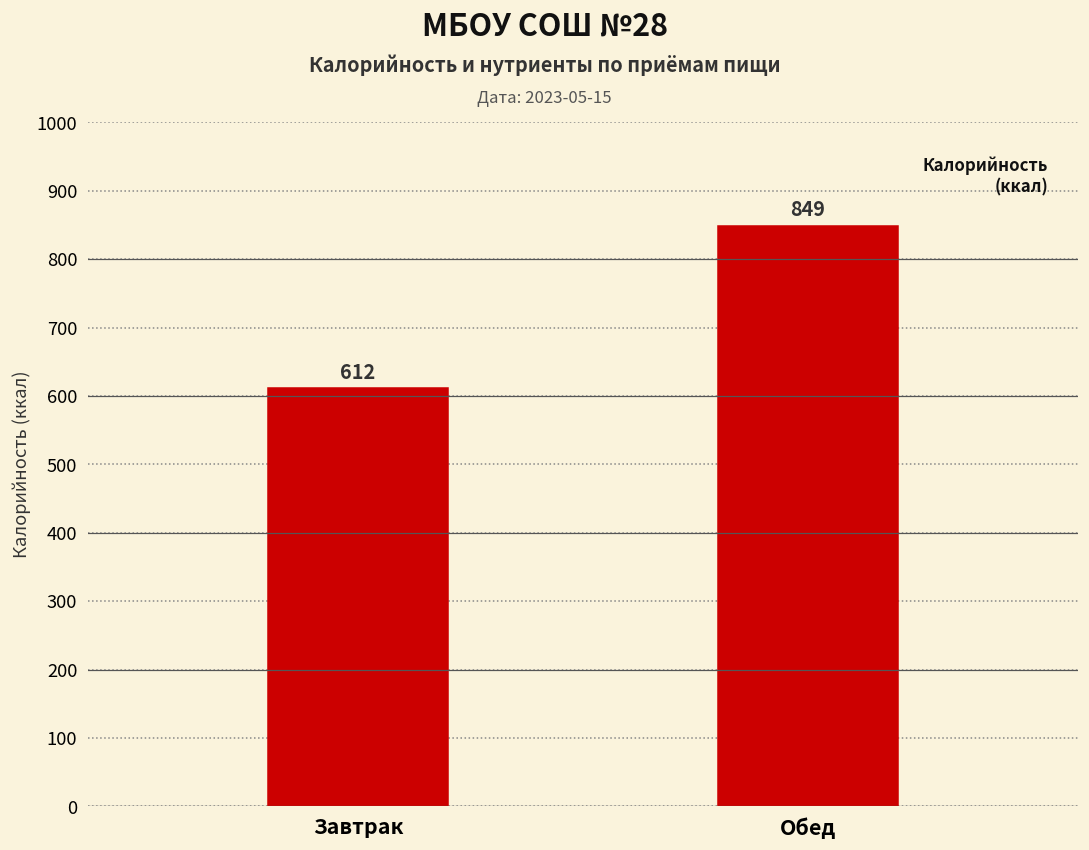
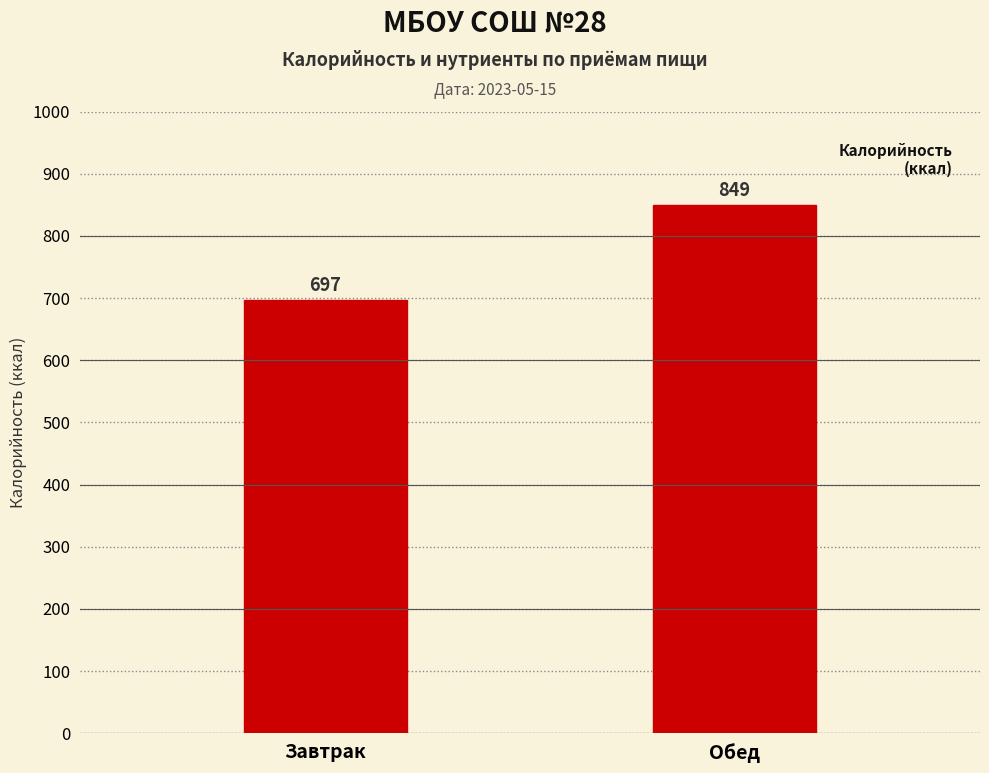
  {
-   "Завтрак": 612,
+   "Завтрак": 697,
    "Обед": 849
  }
